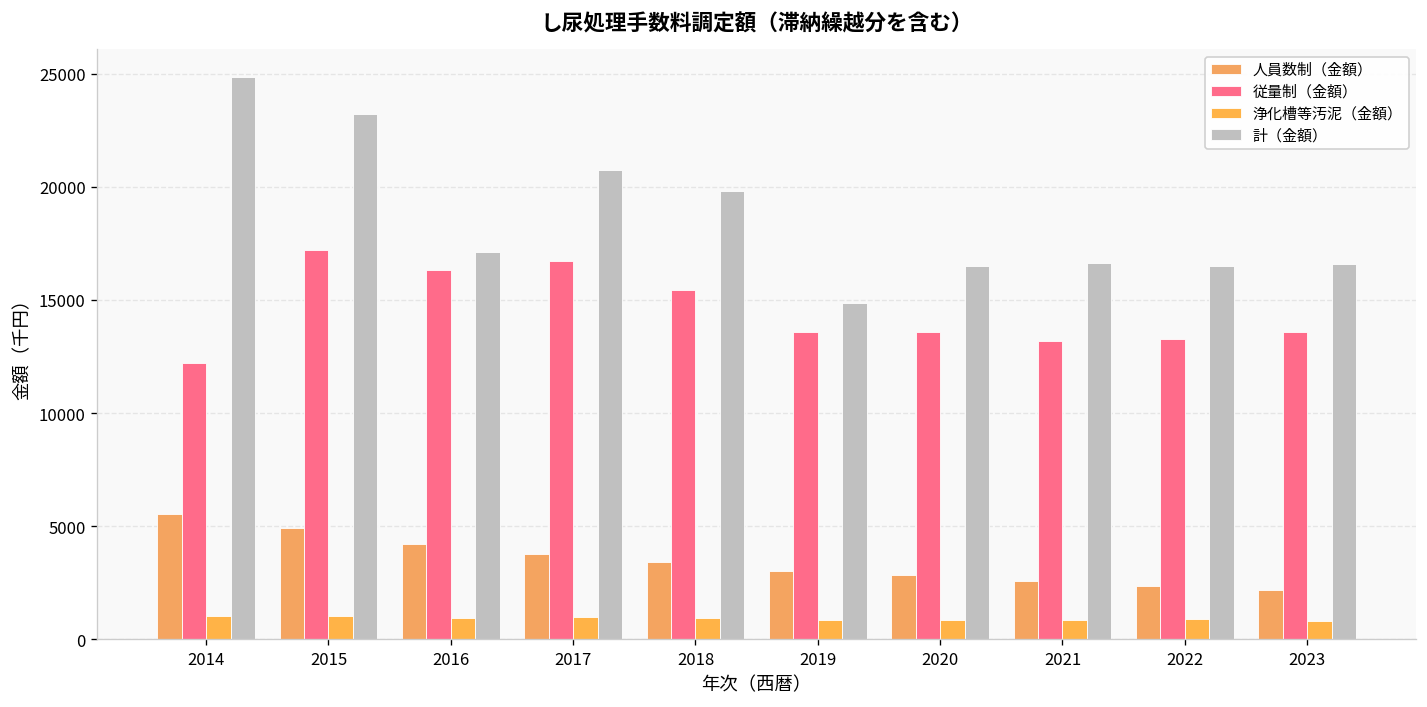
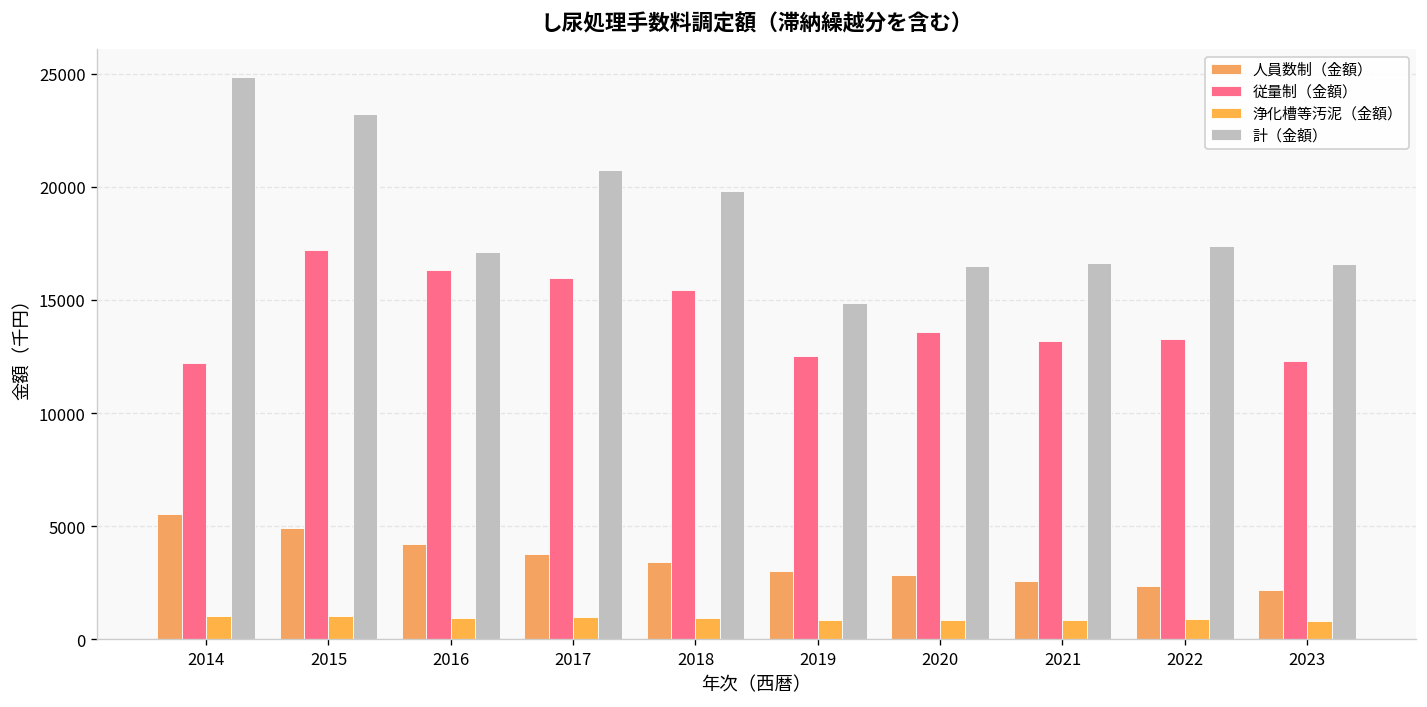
  {
    "従量制（金額）": {
      "2014": 12200,
      "2015": 17200,
      "2016": 16300,
-     "2017": 16700,
+     "2017": 16000,
      "2018": 15400,
-     "2019": 13600,
+     "2019": 12500,
      "2020": 13600,
      "2021": 13200,
      "2022": 13300,
-     "2023": 13600
+     "2023": 12300
    },
    "計（金額）": {
      "2014": 24800,
      "2015": 23200,
      "2016": 17100,
      "2017": 20700,
      "2018": 19800,
      "2019": 14900,
      "2020": 16500,
      "2021": 16600,
-     "2022": 16500,
+     "2022": 17400,
      "2023": 16600
    }
  }
